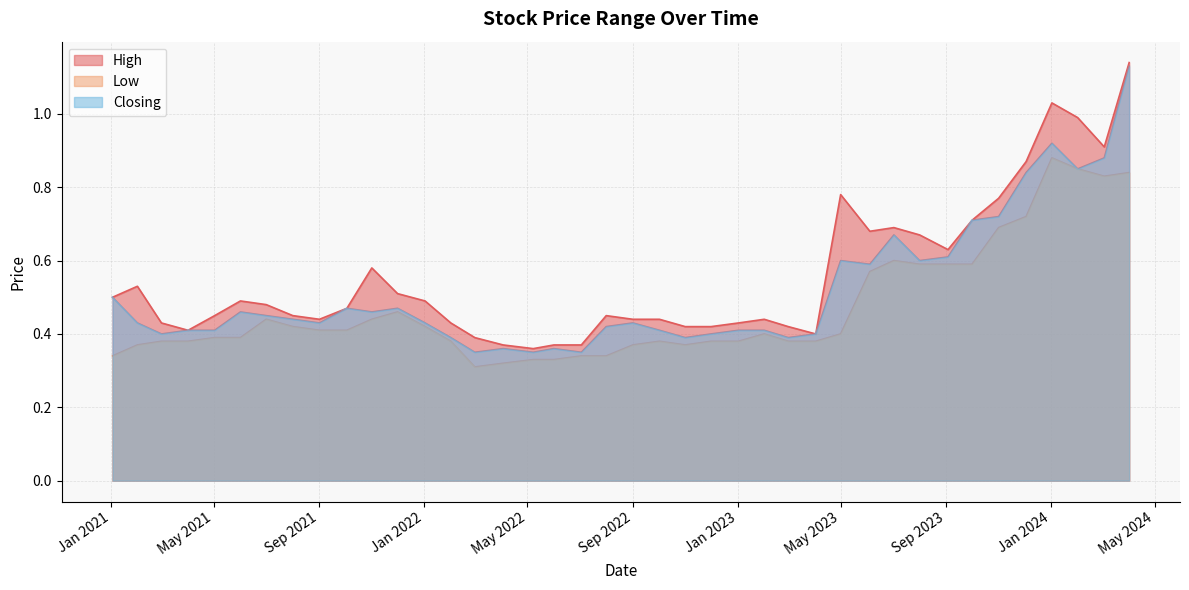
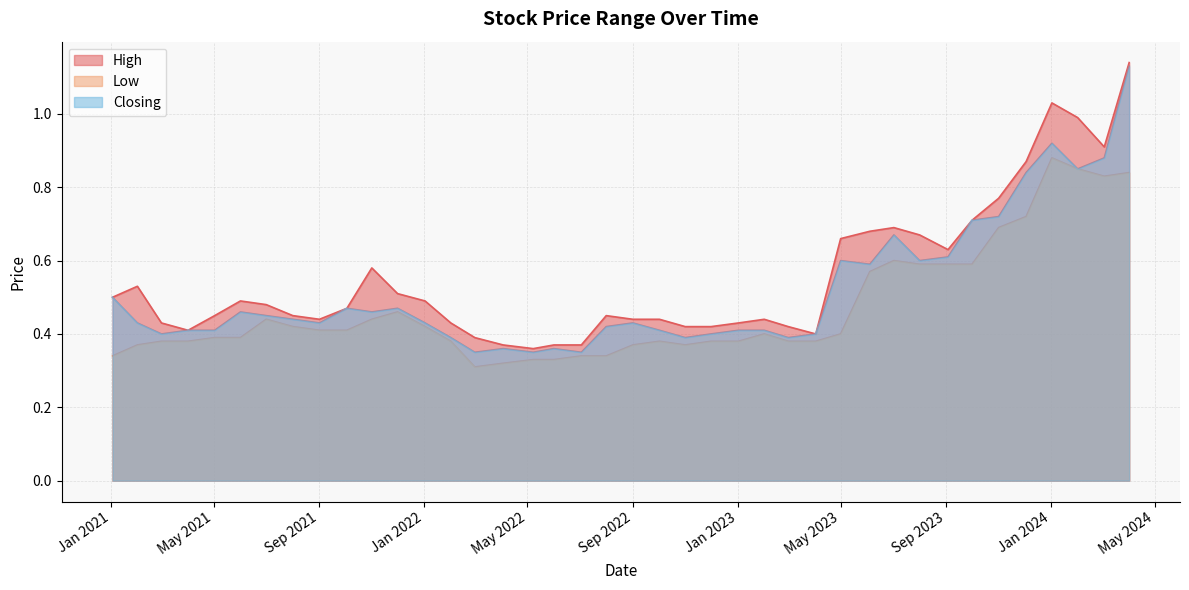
  {
    "High": {
      "Sep 2021": 0.44,
      "Sep 2022": 0.44,
-     "May 2023": 0.78
+     "May 2023": 0.66
    },
    "Low": {
      "Sep 2021": 0.41,
      "Sep 2022": 0.37,
      "May 2023": 0.40
    },
    "Closing": {
      "Sep 2021": 0.43,
      "Sep 2022": 0.43,
      "May 2023": 0.60
    }
  }
